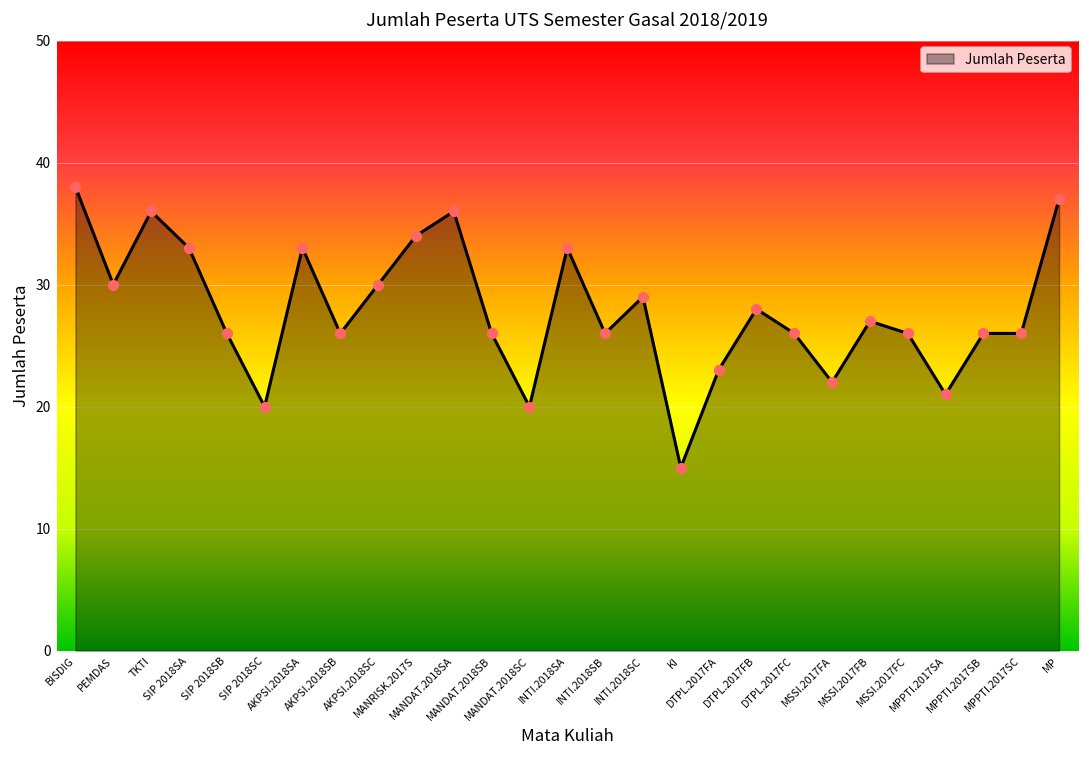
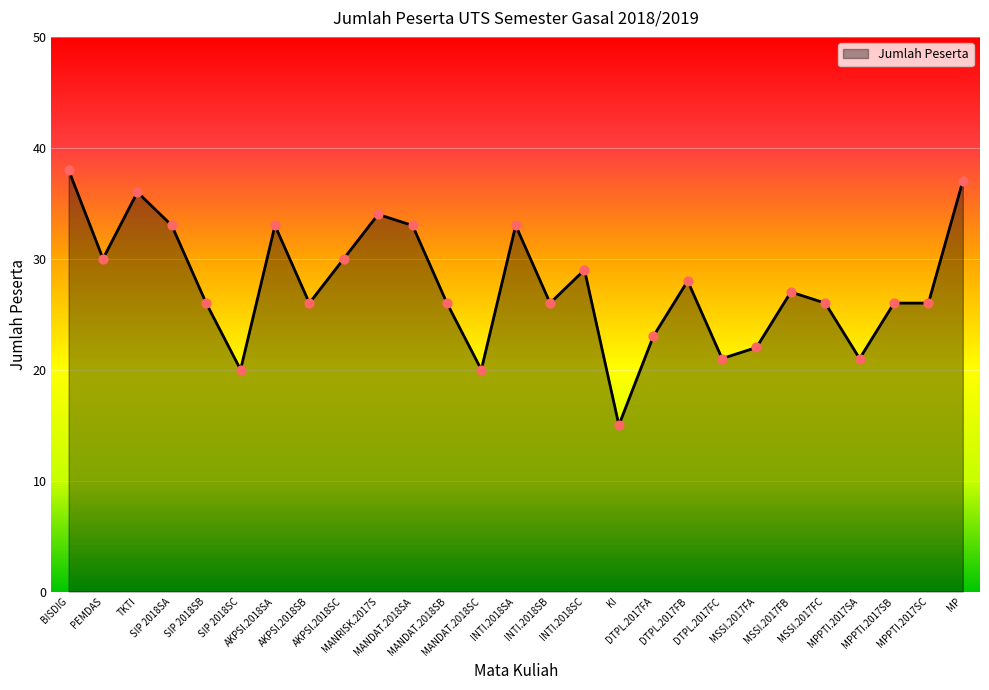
  {
    "BISDIG": 38,
    "PEMDAS": 30,
    "TKTI": 36,
    "SIP 2018SA": 33,
    "SIP 2018SB": 26,
    "SIP 2018SC": 20,
    "AKPSI.2018SA": 33,
    "AKPSI.2018SB": 26,
    "AKPSI.2018SC": 30,
    "MANRISK.2017S": 34,
-   "MANDAT.2018SA": 36,
+   "MANDAT.2018SA": 33,
    "MANDAT.2018SB": 26,
    "MANDAT.2018SC": 20,
    "INTI.2018SA": 33,
    "INTI.2018SB": 26,
    "INTI.2018SC": 29,
    "KI": 15,
    "DTPL.2017FA": 23,
    "DTPL.2017FB": 28,
-   "DTPL.2017FC": 26,
+   "DTPL.2017FC": 21,
    "MSSI.2017FA": 22,
    "MSSI.2017FB": 27,
    "MSSI.2017FC": 26,
    "MPPTI.2017SA": 21,
    "MPPTI.2017SB": 26,
    "MPPTI.2017SC": 26,
    "MP": 37
  }
